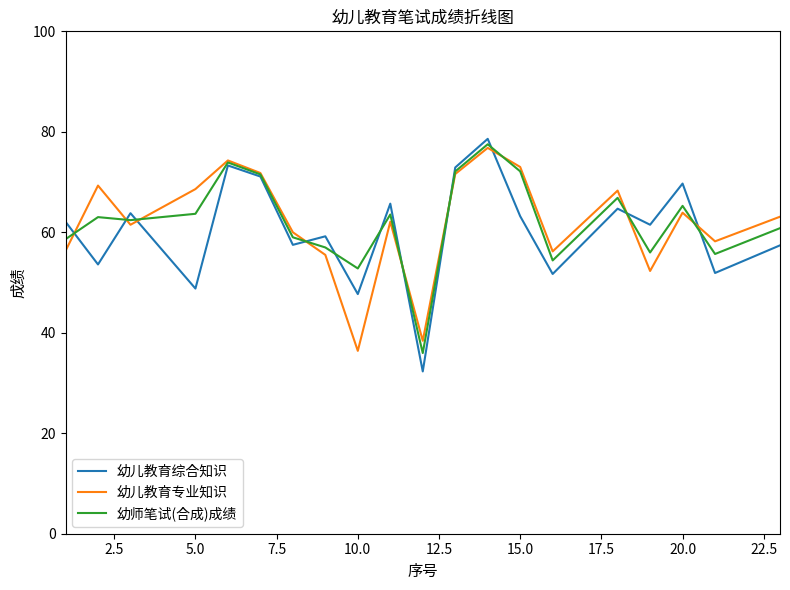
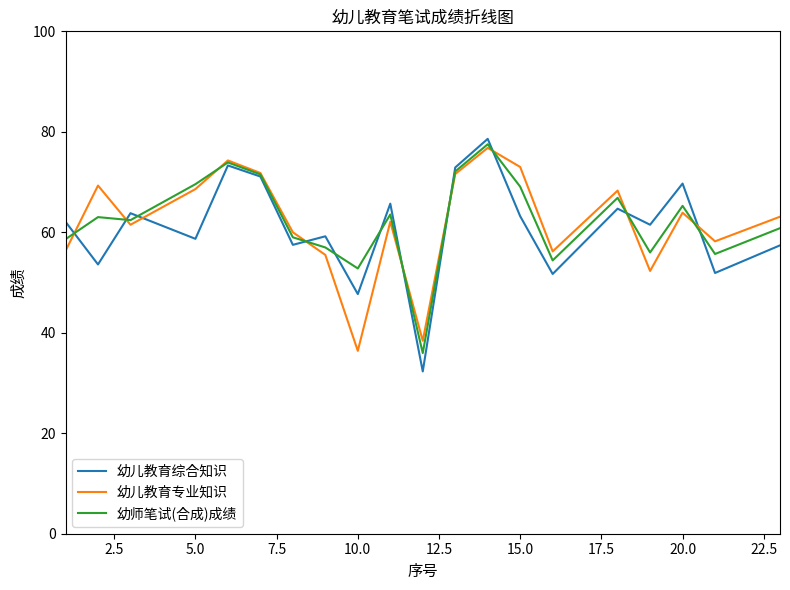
  {
    "幼儿教育综合知识": {
-     "5.0": 49,
+     "5.0": 59,
      "10.0": 48,
      "15.0": 63,
      "20.0": 70
    },
    "幼儿教育专业知识": {
      "5.0": 69,
      "10.0": 36,
      "15.0": 73,
      "20.0": 64
    },
    "幼师笔试(合成)成绩": {
-     "5.0": 64,
+     "5.0": 70,
      "10.0": 53,
-     "15.0": 72,
+     "15.0": 69,
      "20.0": 65
    }
  }
